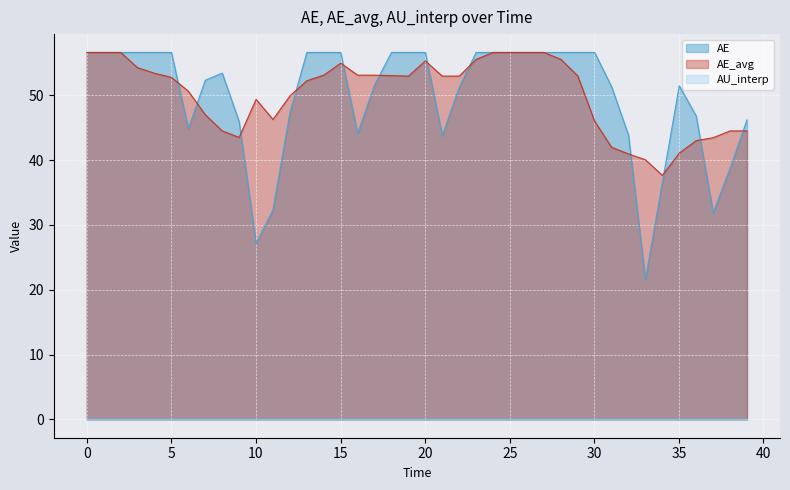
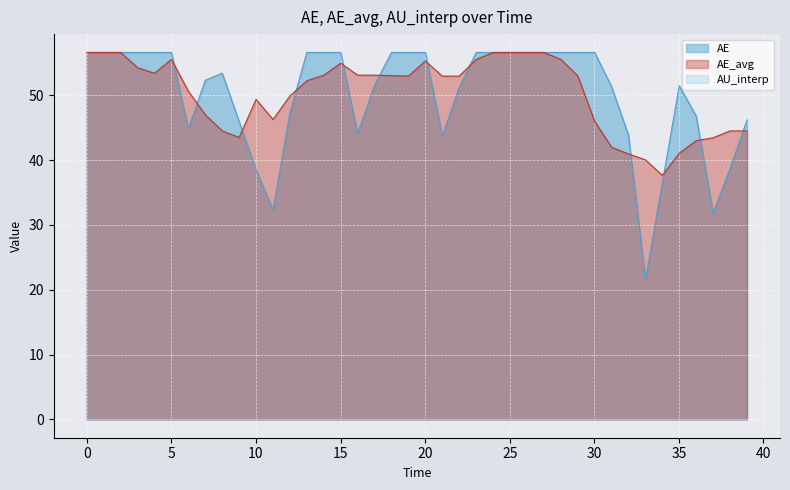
  {
    "AE": {
      "5": 57,
-     "10": 27,
+     "10": 38,
      "15": 57,
      "20": 57
    },
    "AE_avg": {
-     "5": 53,
+     "5": 56,
      "10": 49,
      "15": 55,
      "20": 55
    },
    "AU_interp": {
      "0": 0,
      "5": 0,
      "10": 0,
      "15": 0,
      "20": 0,
      "25": 0
    }
  }
